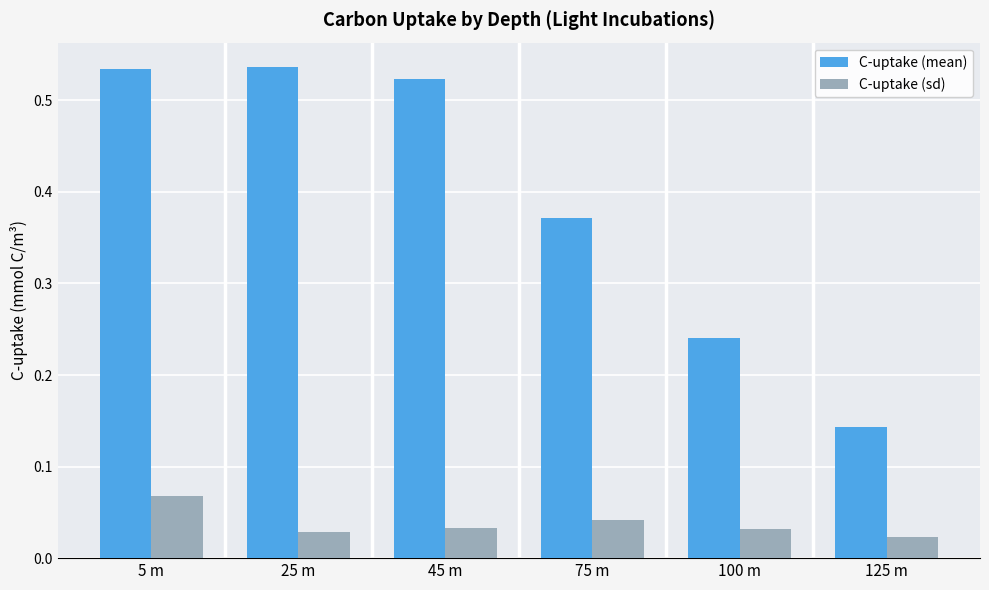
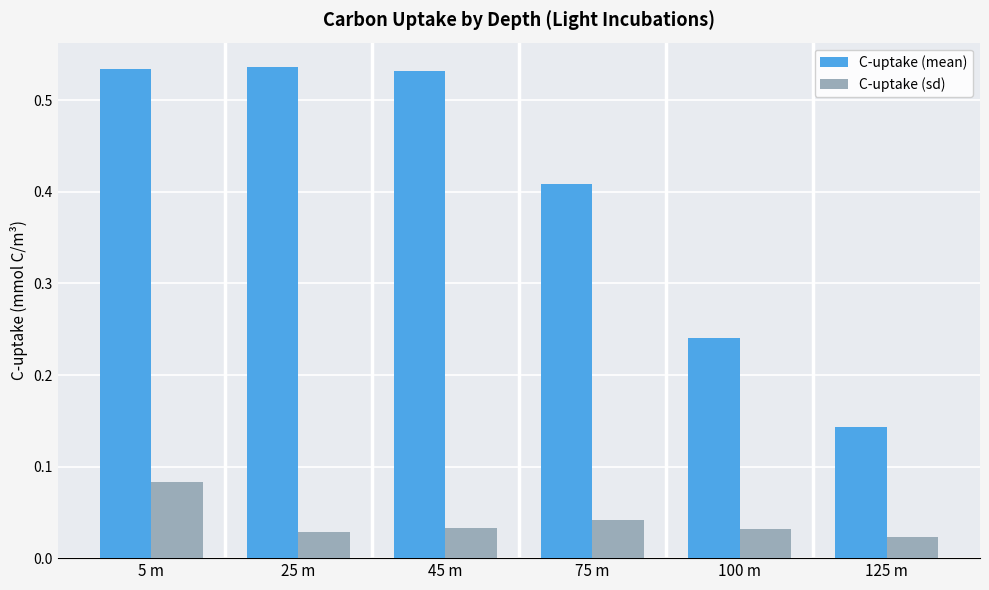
  {
    "C-uptake (mean)": {
      "5 m": 0.53,
      "25 m": 0.54,
-     "45 m": 0.52,
-     "75 m": 0.37,
+     "45 m": 0.53,
+     "75 m": 0.41,
      "100 m": 0.24,
      "125 m": 0.14
    },
    "C-uptake (sd)": {
-     "5 m": 0.07,
+     "5 m": 0.08,
      "25 m": 0.03,
      "45 m": 0.03,
      "75 m": 0.04,
      "100 m": 0.03,
      "125 m": 0.02
    }
  }
